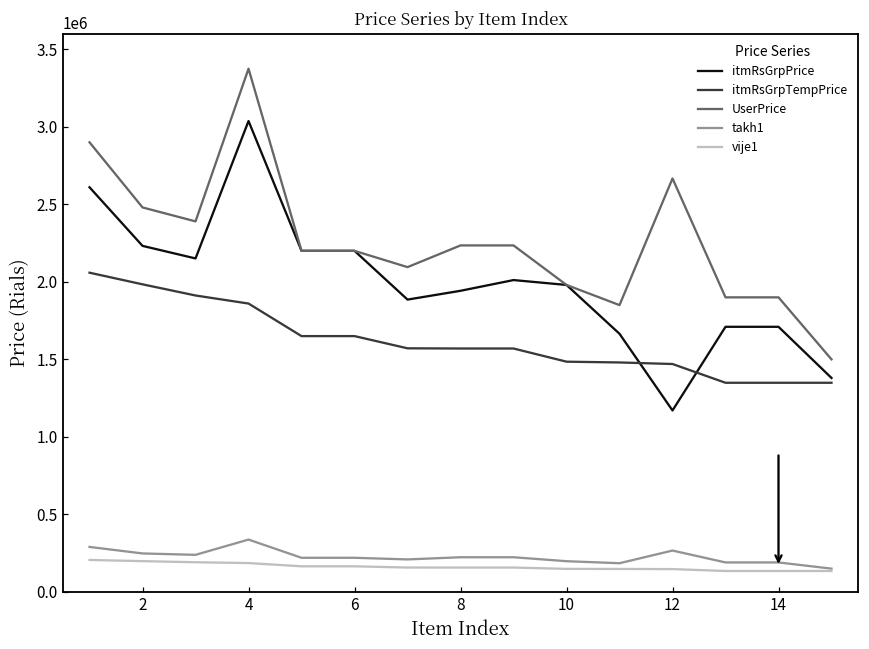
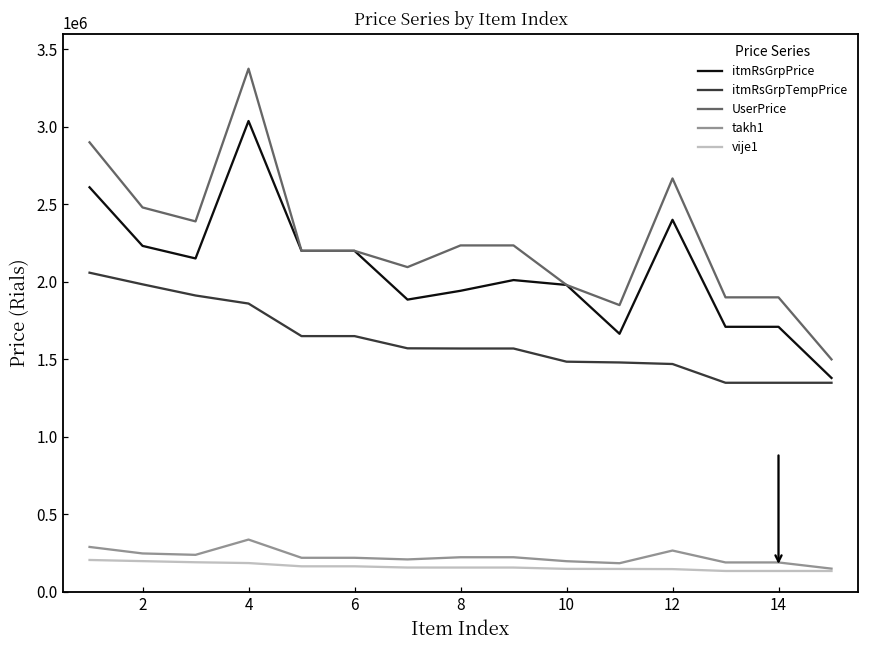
  {
    "itmRsGrpPrice": {
      "2": 2230000,
      "4": 3040000,
      "8": 1940000,
-     "12": 1170000,
+     "12": 2400000,
      "14": 1710000
    },
    "itmRsGrpTempPrice": {
      "2": 1980000,
      "4": 1860000,
      "6": 1650000,
      "8": 1570000,
      "10": 1490000,
      "12": 1470000,
      "14": 1350000
    },
    "UserPrice": {
      "2": 2480000,
      "4": 3380000,
      "8": 2240000,
      "12": 2670000,
      "14": 1900000
    },
    "takh1": {
      "2": 250000,
      "4": 340000,
      "6": 220000,
      "8": 220000,
      "10": 200000,
      "12": 270000,
      "14": 190000
    },
    "vije1": {
      "2": 200000,
      "4": 190000,
      "6": 170000,
      "8": 160000,
      "10": 150000,
      "12": 150000,
      "14": 130000
    }
  }
